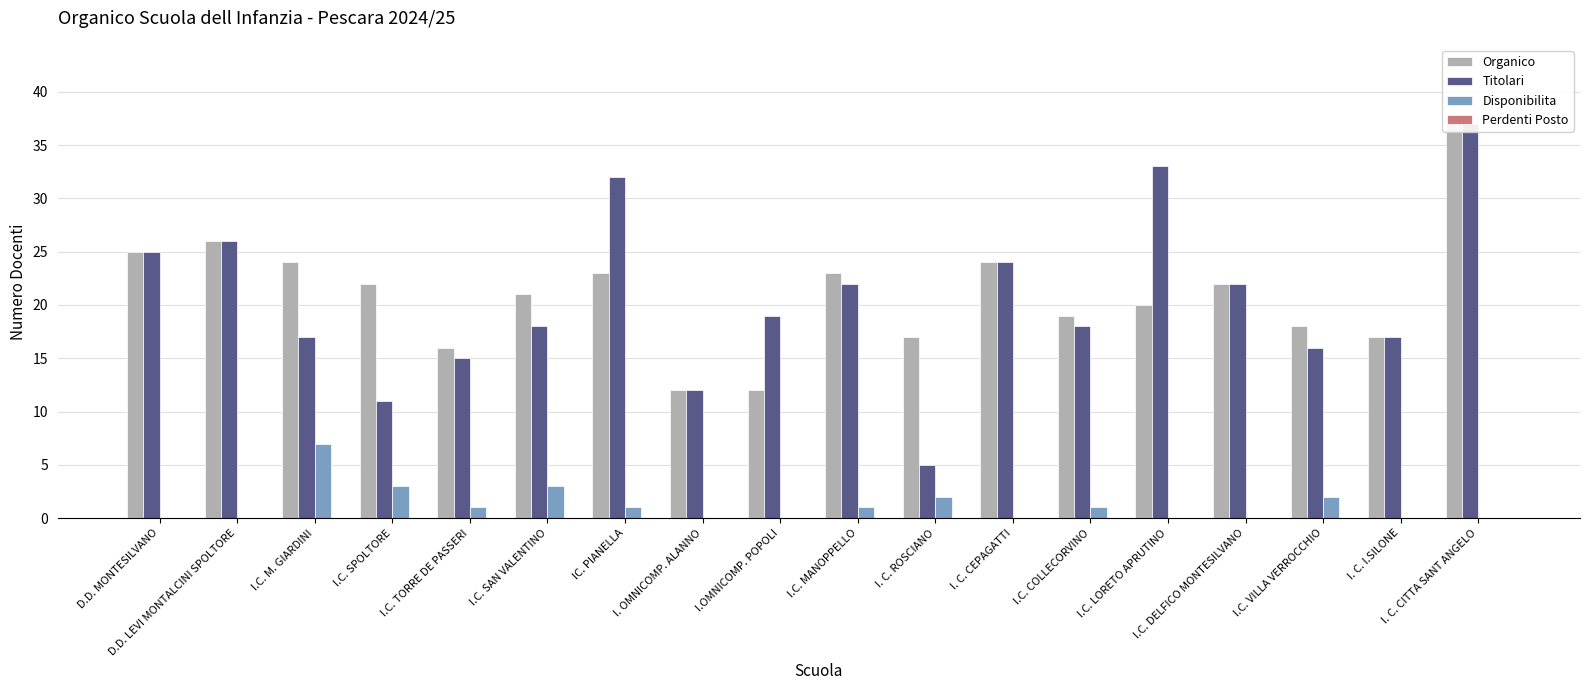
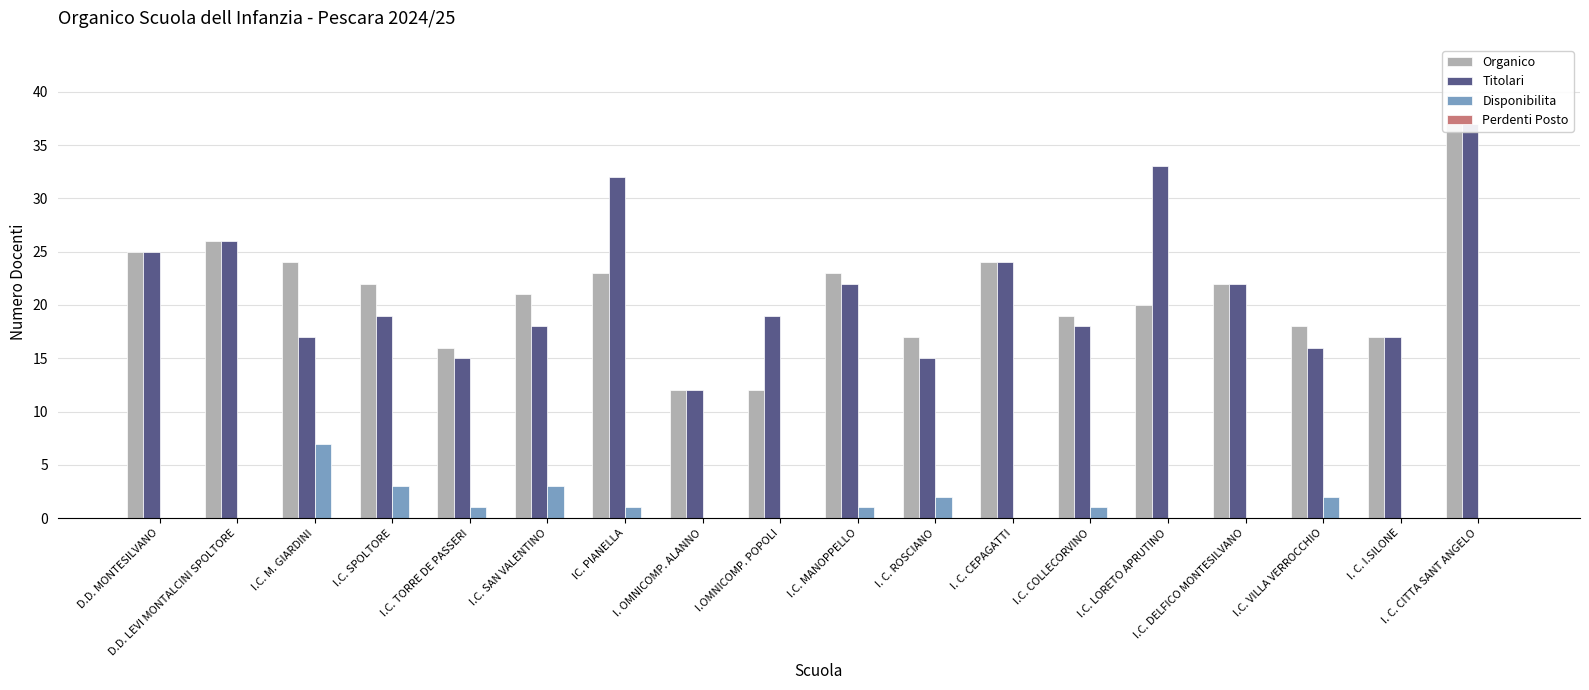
  {
    "Titolari": {
      "D.D. MONTESILVANO": 25,
      "D.D. LEVI MONTALCINI SPOLTORE": 26,
      "I.C. M. GIARDINI": 17,
-     "I.C. SPOLTORE": 11,
+     "I.C. SPOLTORE": 19,
      "I.C. TORRE DE PASSERI": 15,
      "I.C. SAN VALENTINO": 18,
      "IC. PIANELLA": 32,
      "I. OMNICOMP. ALANNO": 12,
      "I.OMNICOMP. POPOLI": 19,
      "I.C. MANOPPELLO": 22,
-     "I. C. ROSCIANO": 5,
+     "I. C. ROSCIANO": 15,
      "I. C. CEPAGATTI": 24,
      "I.C. COLLECORVINO": 18,
      "I.C. LORETO APRUTINO": 33,
      "I.C. DELFICO MONTESILVANO": 22,
      "I.C. VILLA VERROCCHIO": 16,
      "I. C. I.SILONE": 17
    },
    "Perdenti Posto": {
      "D.D. MONTESILVANO": 0,
      "D.D. LEVI MONTALCINI SPOLTORE": 0,
      "I.C. M. GIARDINI": 0,
      "I.C. SPOLTORE": 0,
      "I.C. TORRE DE PASSERI": 0,
      "I.C. SAN VALENTINO": 0,
      "IC. PIANELLA": 0,
      "I. OMNICOMP. ALANNO": 0,
      "I.OMNICOMP. POPOLI": 0,
      "I.C. MANOPPELLO": 0,
      "I. C. ROSCIANO": 0,
      "I. C. CEPAGATTI": 0,
      "I.C. COLLECORVINO": 0,
      "I.C. LORETO APRUTINO": 0,
      "I.C. DELFICO MONTESILVANO": 0,
      "I.C. VILLA VERROCCHIO": 0,
      "I. C. I.SILONE": 0,
      "I. C. CITTA SANT ANGELO": 0
    }
  }
